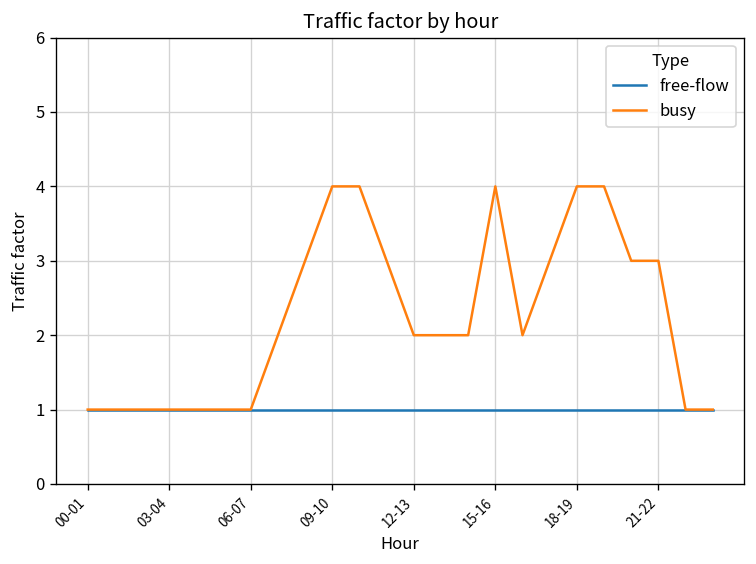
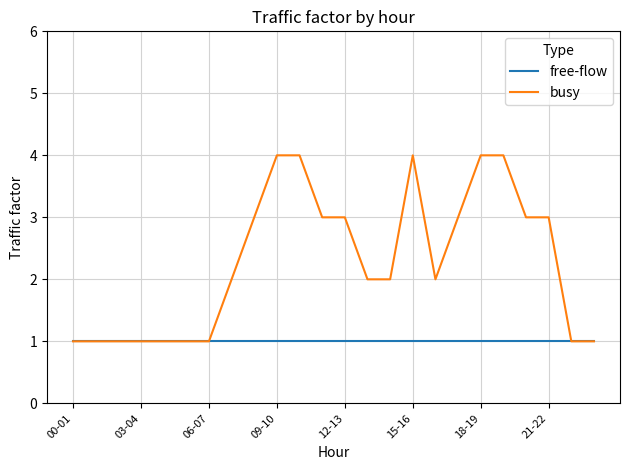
  {
    "free-flow": {
      "09-10": 1,
      "12-13": 1,
      "15-16": 1,
      "18-19": 1,
      "21-22": 1
    },
    "busy": {
      "09-10": 4,
-     "12-13": 2,
+     "12-13": 3,
      "15-16": 4,
      "18-19": 4,
      "21-22": 3
    }
  }
